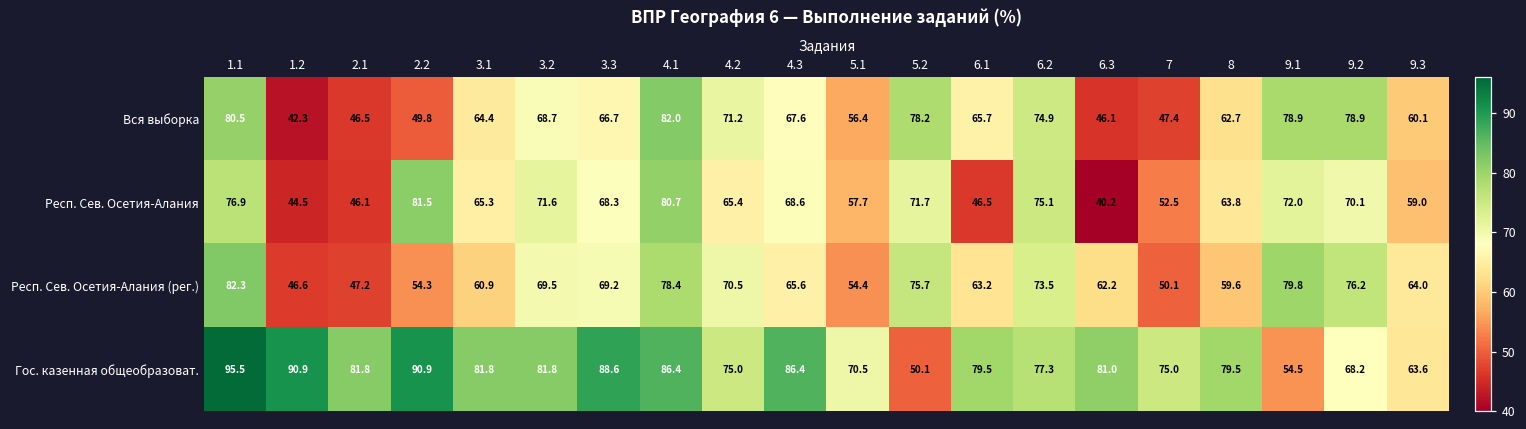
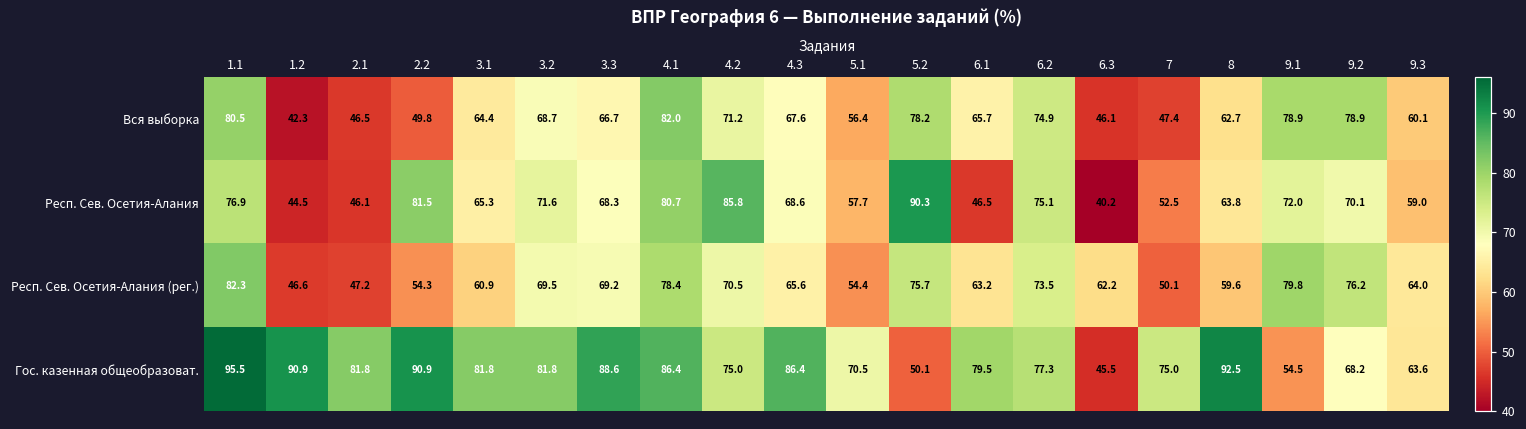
  {
    "Вся выборка": {
      "1.1": 80.5,
      "1.2": 42.3,
      "2.1": 46.5,
      "2.2": 49.8,
      "3.1": 64.4,
      "3.2": 68.7,
      "3.3": 66.7,
      "4.1": 82.0,
      "4.2": 71.2,
      "4.3": 67.6,
      "5.1": 56.4,
      "5.2": 78.2,
      "6.1": 65.7,
      "6.2": 74.9,
      "6.3": 46.1,
      "7": 47.4,
      "8": 62.7,
      "9.1": 78.9,
      "9.2": 78.9,
      "9.3": 60.1
    },
    "Респ. Сев. Осетия-Алания": {
      "1.1": 76.9,
      "1.2": 44.5,
      "2.1": 46.1,
      "2.2": 81.5,
      "3.1": 65.3,
      "3.2": 71.6,
      "3.3": 68.3,
      "4.1": 80.7,
-     "4.2": 65.4,
+     "4.2": 85.8,
      "4.3": 68.6,
      "5.1": 57.7,
-     "5.2": 71.7,
+     "5.2": 90.3,
      "6.1": 46.5,
      "6.2": 75.1,
      "6.3": 40.2,
      "7": 52.5,
      "8": 63.8,
      "9.1": 72.0,
      "9.2": 70.1,
      "9.3": 59.0
    },
    "Респ. Сев. Осетия-Алания (рег.)": {
      "1.1": 82.3,
      "1.2": 46.6,
      "2.1": 47.2,
      "2.2": 54.3,
      "3.1": 60.9,
      "3.2": 69.5,
      "3.3": 69.2,
      "4.1": 78.4,
      "4.2": 70.5,
      "4.3": 65.6,
      "5.1": 54.4,
      "5.2": 75.7,
      "6.1": 63.2,
      "6.2": 73.5,
      "6.3": 62.2,
      "7": 50.1,
      "8": 59.6,
      "9.1": 79.8,
      "9.2": 76.2,
      "9.3": 64.0
    },
    "Гос. казенная общеобразоват.": {
      "1.1": 95.5,
      "1.2": 90.9,
      "2.1": 81.8,
      "2.2": 90.9,
      "3.1": 81.8,
      "3.2": 81.8,
      "3.3": 88.6,
      "4.1": 86.4,
      "4.2": 75.0,
      "4.3": 86.4,
      "5.1": 70.5,
      "5.2": 50.1,
      "6.1": 79.5,
      "6.2": 77.3,
-     "6.3": 81.0,
+     "6.3": 45.5,
      "7": 75.0,
-     "8": 79.5,
+     "8": 92.5,
      "9.1": 54.5,
      "9.2": 68.2,
      "9.3": 63.6
    }
  }
